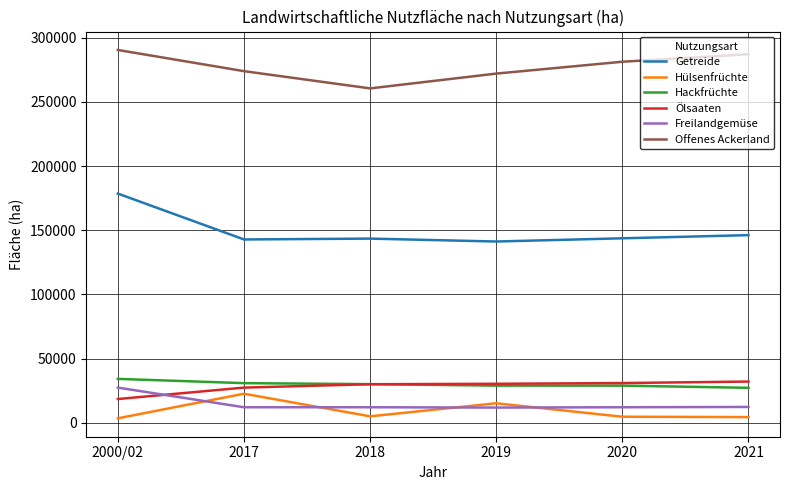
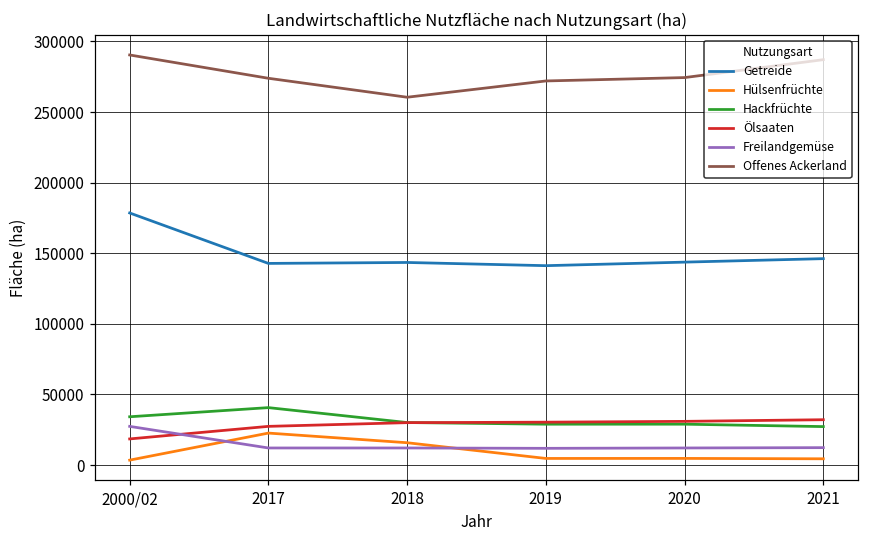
  {
    "Getreide": {
      "2000/02": 179000,
      "2017": 143000,
      "2018": 144000,
      "2019": 141000,
      "2020": 144000,
      "2021": 146000
    },
    "Hülsenfrüchte": {
      "2000/02": 4000,
      "2017": 23000,
-     "2018": 5000,
-     "2019": 15000,
+     "2018": 16000,
+     "2019": 5000,
      "2020": 5000,
      "2021": 4000
    },
    "Hackfrüchte": {
      "2000/02": 34000,
-     "2017": 31000,
+     "2017": 41000,
      "2021": 27000
    },
    "Ölsaaten": {
      "2000/02": 19000,
      "2017": 27000,
      "2021": 32000
    },
    "Freilandgemüse": {
      "2000/02": 27000,
      "2017": 12000,
      "2018": 12000,
      "2019": 12000,
      "2020": 12000,
      "2021": 12000
    },
    "Offenes Ackerland": {
      "2000/02": 290000,
      "2017": 274000,
      "2018": 261000,
      "2019": 272000,
-     "2020": 281000
+     "2020": 274000
    }
  }
